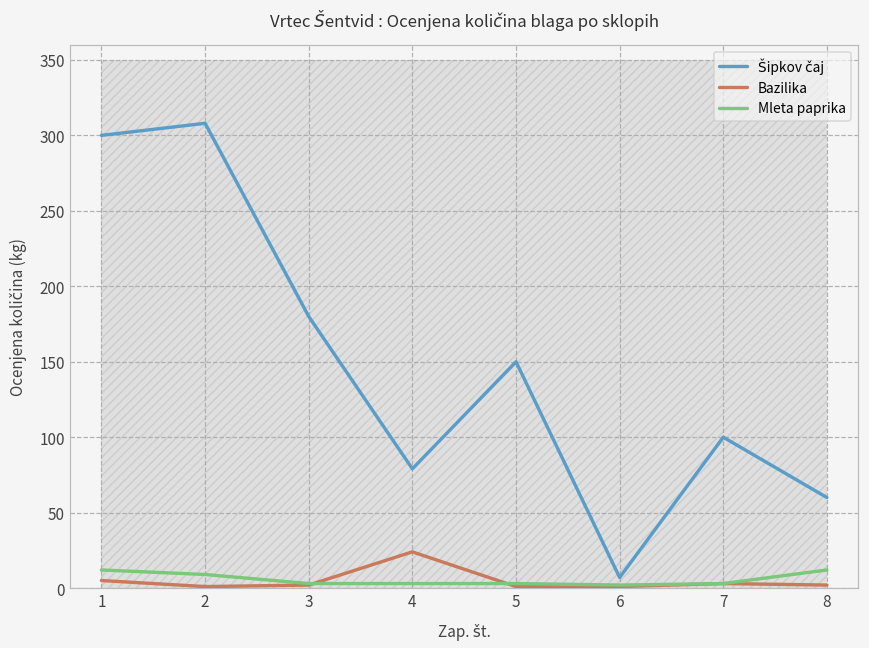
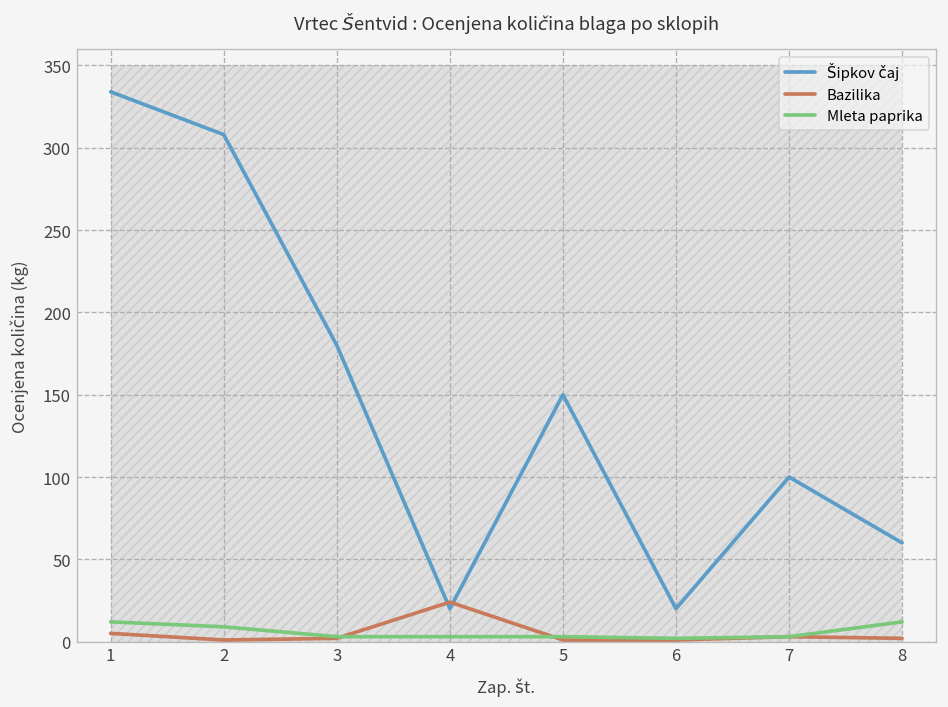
  {
    "Šipkov čaj": {
-     "1": 300,
+     "1": 334,
      "2": 308,
      "3": 180,
-     "4": 79,
+     "4": 20,
      "5": 150,
-     "6": 7,
+     "6": 20,
      "7": 100,
      "8": 60
    },
    "Bazilika": {
      "1": 5,
      "2": 1,
      "4": 24,
      "5": 1,
      "8": 2
    },
    "Mleta paprika": {
      "1": 12,
      "2": 9,
      "4": 3,
      "5": 3,
      "8": 12
    }
  }
